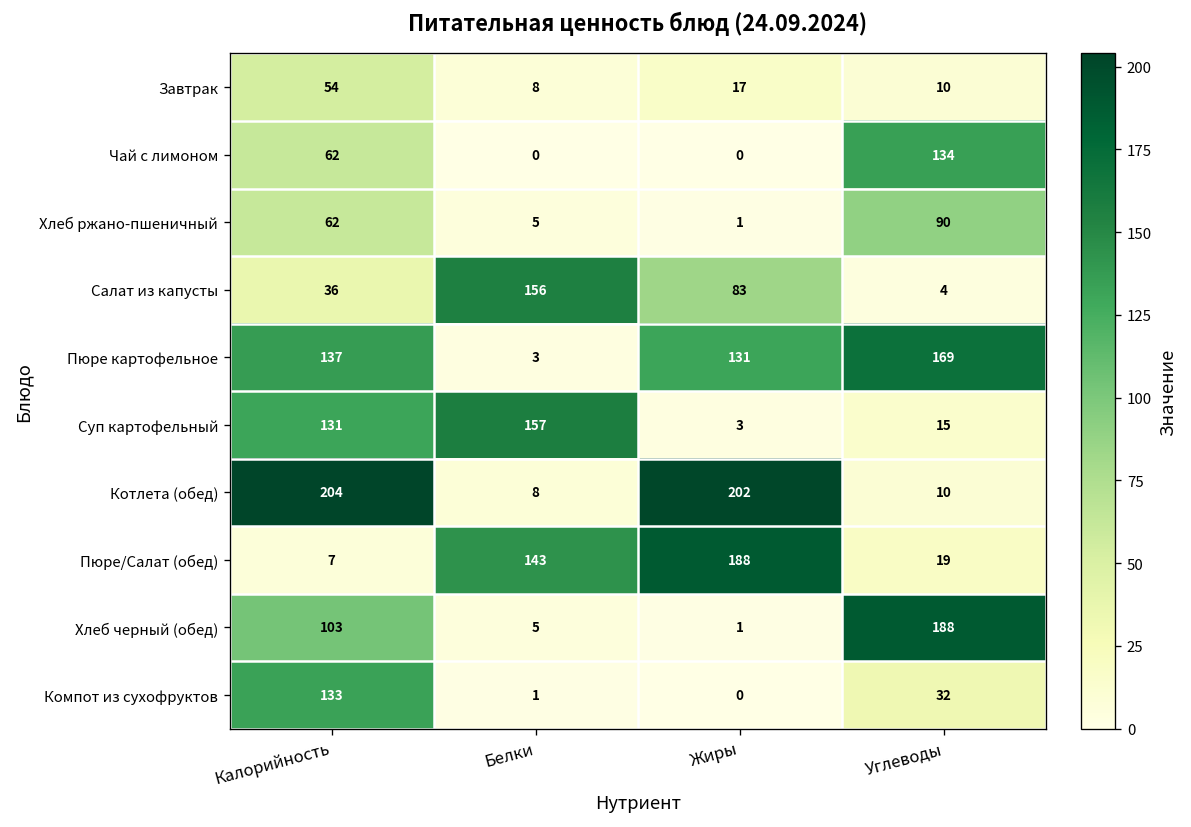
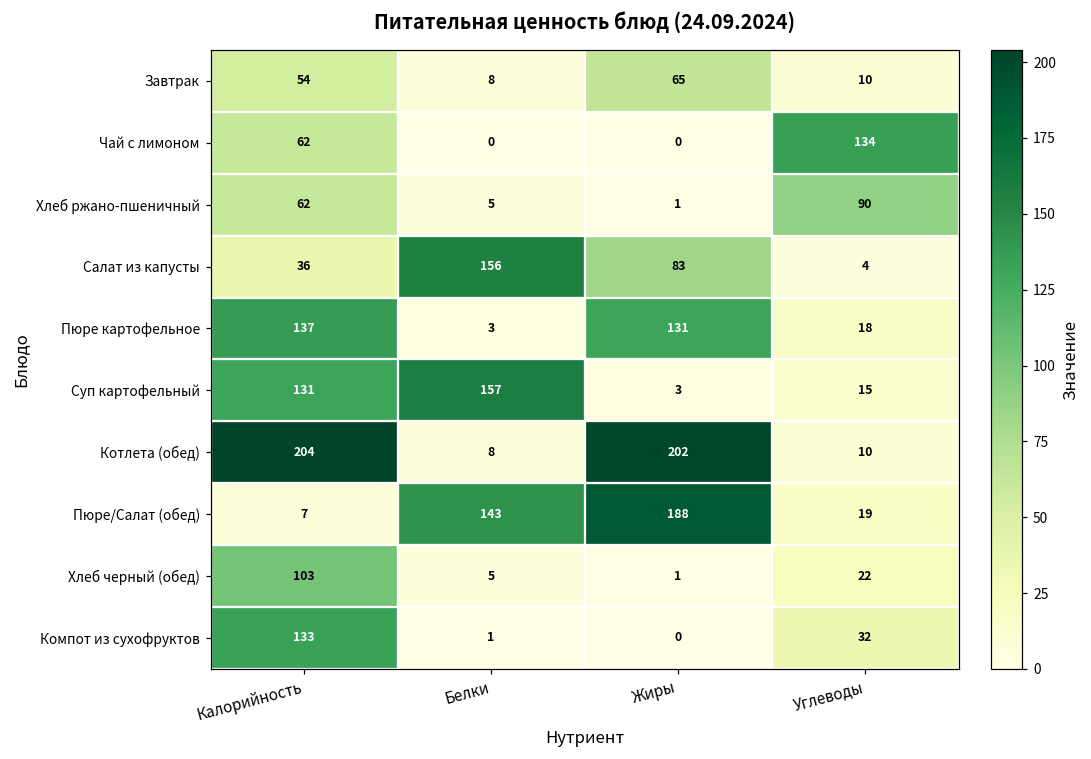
  {
    "Завтрак": {
      "Калорийность": 54,
      "Белки": 8,
-     "Жиры": 17,
+     "Жиры": 65,
      "Углеводы": 10
    },
    "Чай с лимоном": {
      "Калорийность": 62,
      "Белки": 0,
      "Жиры": 0,
      "Углеводы": 134
    },
    "Хлеб ржано-пшеничный": {
      "Калорийность": 62,
      "Белки": 5,
      "Жиры": 1,
      "Углеводы": 90
    },
    "Салат из капусты": {
      "Калорийность": 36,
      "Белки": 156,
      "Жиры": 83,
      "Углеводы": 4
    },
    "Пюре картофельное": {
      "Калорийность": 137,
      "Белки": 3,
      "Жиры": 131,
-     "Углеводы": 169
+     "Углеводы": 18
    },
    "Суп картофельный": {
      "Калорийность": 131,
      "Белки": 157,
      "Жиры": 3,
      "Углеводы": 15
    },
    "Котлета (обед)": {
      "Калорийность": 204,
      "Белки": 8,
      "Жиры": 202,
      "Углеводы": 10
    },
    "Пюре/Салат (обед)": {
      "Калорийность": 7,
      "Белки": 143,
      "Жиры": 188,
      "Углеводы": 19
    },
    "Хлеб черный (обед)": {
      "Калорийность": 103,
      "Белки": 5,
      "Жиры": 1,
-     "Углеводы": 188
+     "Углеводы": 22
    },
    "Компот из сухофруктов": {
      "Калорийность": 133,
      "Белки": 1,
      "Жиры": 0,
      "Углеводы": 32
    }
  }
